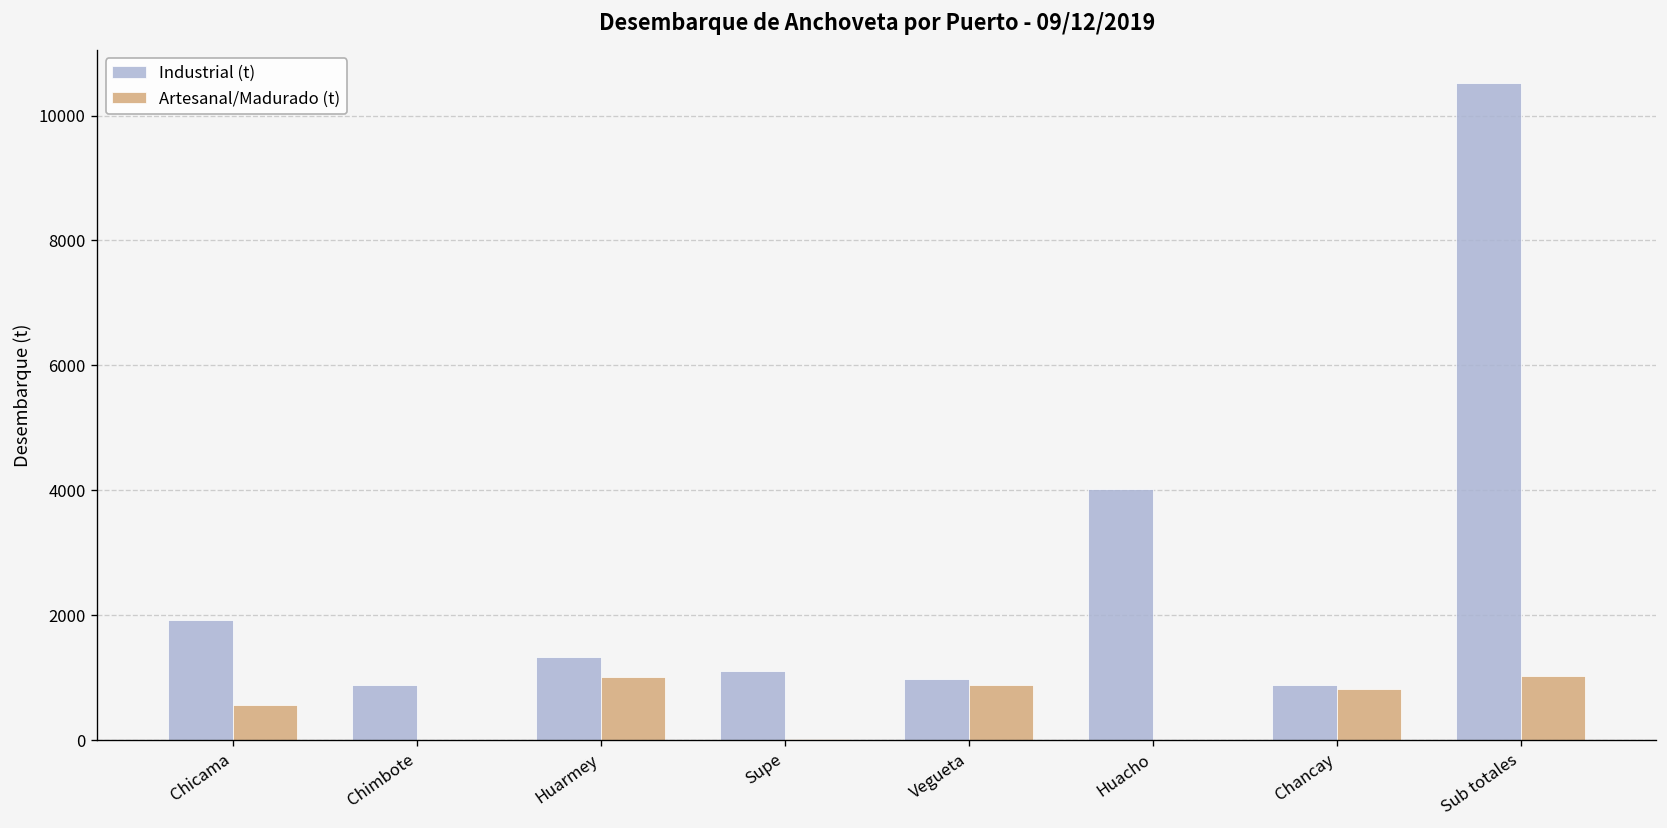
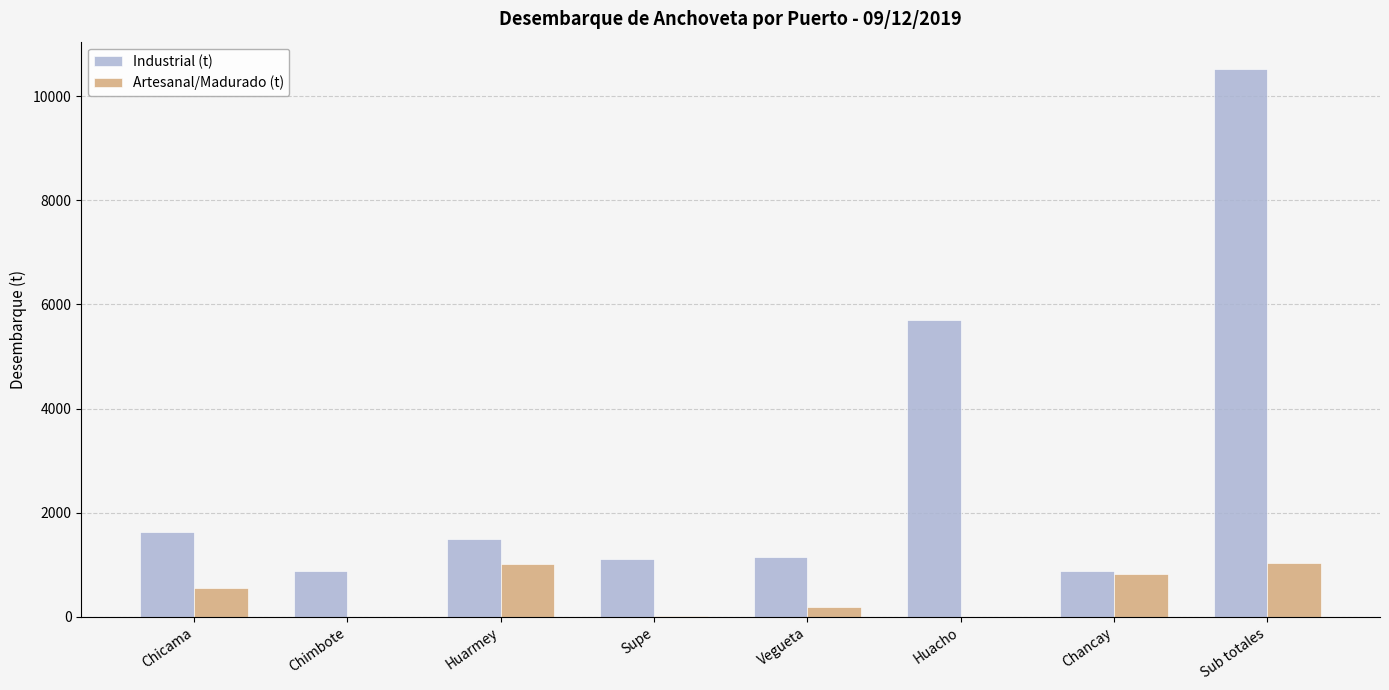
  {
    "Industrial (t)": {
-     "Chicama": 1900,
+     "Chicama": 1600,
      "Chimbote": 900,
-     "Huarmey": 1300,
+     "Huarmey": 1500,
      "Supe": 1100,
-     "Vegueta": 1000,
-     "Huacho": 4000,
+     "Vegueta": 1100,
+     "Huacho": 5700,
      "Chancay": 900,
      "Sub totales": 10500
    },
    "Artesanal/Madurado (t)": {
      "Chicama": 600,
      "Chimbote": 0,
      "Huarmey": 1000,
-     "Vegueta": 900,
+     "Vegueta": 200,
      "Huacho": 0,
      "Chancay": 800,
      "Sub totales": 1000
    }
  }
